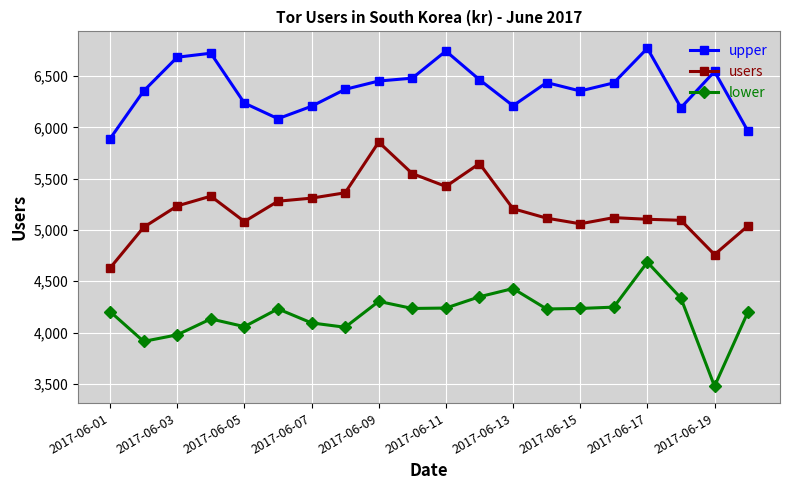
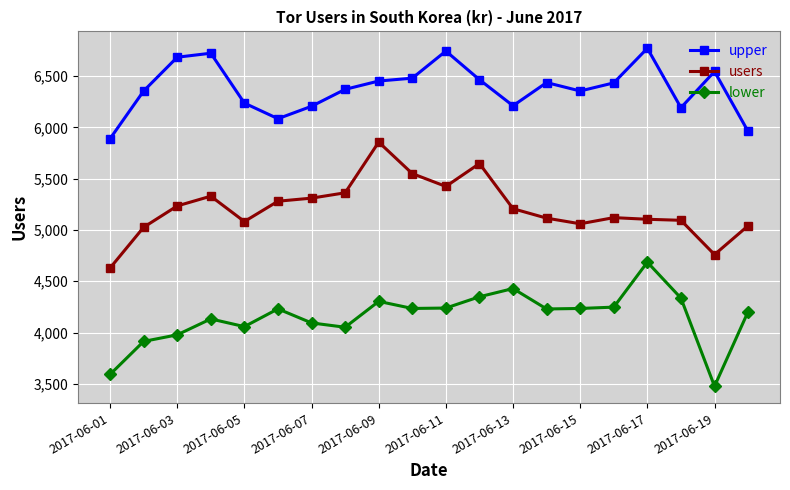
  {
    "upper": {
      "2017-06-01": "5,890",
      "2017-06-03": "6,680",
      "2017-06-05": "6,240",
      "2017-06-07": "6,210",
      "2017-06-09": "6,450",
      "2017-06-11": "6,740",
      "2017-06-13": "6,210",
      "2017-06-15": "6,350",
      "2017-06-17": "6,770",
      "2017-06-19": "6,540"
    },
    "users": {
      "2017-06-01": "4,630",
      "2017-06-03": "5,230",
      "2017-06-05": "5,080",
      "2017-06-07": "5,310",
      "2017-06-09": "5,860",
      "2017-06-11": "5,420",
      "2017-06-13": "5,210",
      "2017-06-15": "5,060",
      "2017-06-17": "5,100",
      "2017-06-19": "4,760"
    },
    "lower": {
-     "2017-06-01": "4,210",
+     "2017-06-01": "3,590",
      "2017-06-03": "3,980",
      "2017-06-05": "4,060",
      "2017-06-07": "4,090",
      "2017-06-09": "4,300",
      "2017-06-11": "4,240",
      "2017-06-13": "4,430",
      "2017-06-15": "4,240",
      "2017-06-17": "4,690",
      "2017-06-19": "3,480"
    }
  }
